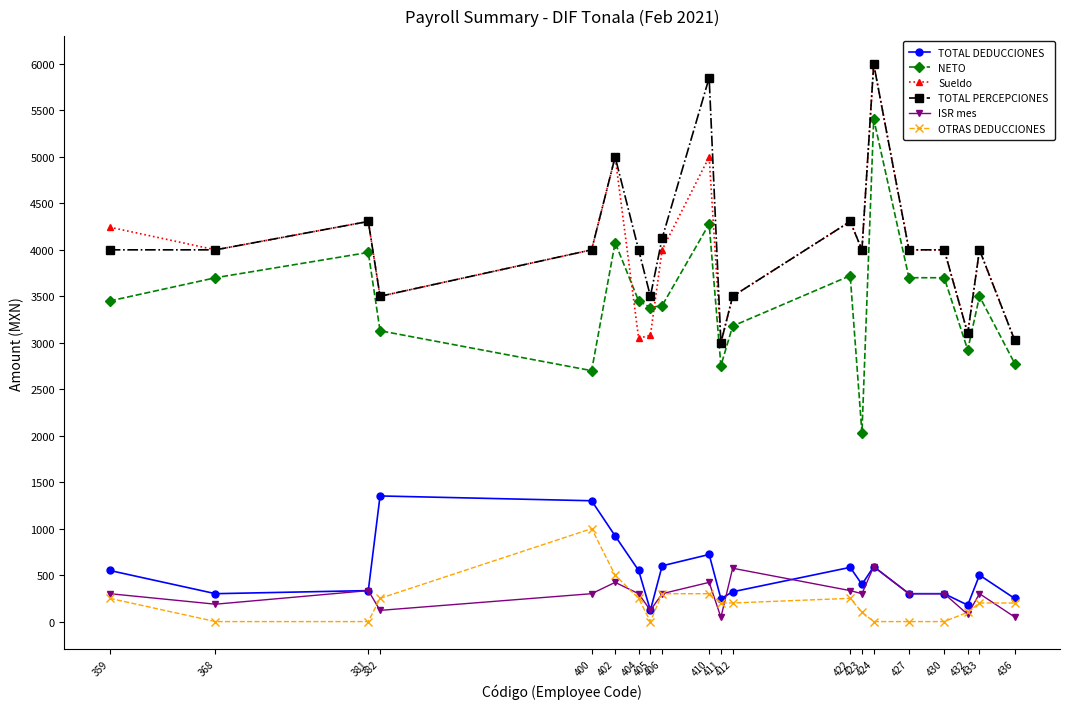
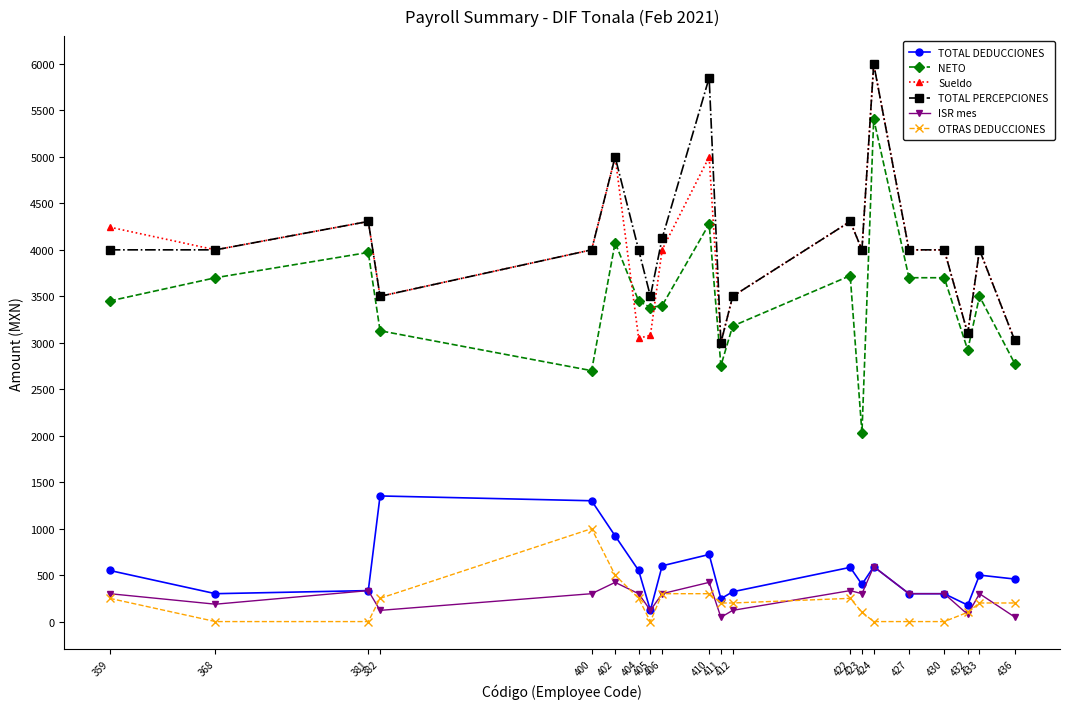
  {
    "TOTAL DEDUCCIONES": {
      "359": 600,
      "368": 300,
      "382": 1400,
      "400": 1300,
      "402": 900,
      "404": 600,
      "406": 600,
      "410": 700,
      "411": 200,
      "412": 300,
      "422": 600,
      "423": 400,
      "432": 200,
      "433": 500,
-     "436": 200
+     "436": 500
    },
    "NETO": {
      "359": 3500,
      "368": 3700,
      "381": 4000,
      "382": 3100,
      "400": 2700,
      "402": 4100,
      "404": 3500,
      "405": 3400,
      "406": 3400,
      "410": 4300,
      "411": 2800,
      "412": 3200,
      "422": 3700,
      "423": 2000,
      "424": 5400,
      "427": 3700,
      "430": 3700,
      "432": 2900,
      "433": 3500,
      "436": 2800
    },
    "Sueldo": {
      "359": 4200,
      "404": 3000,
      "405": 3100,
      "406": 4000,
      "410": 5000
    },
    "TOTAL PERCEPCIONES": {
      "359": 4000,
      "404": 4000,
      "405": 3500,
      "406": 4100,
      "410": 5900
    },
    "ISR mes": {
      "359": 300,
      "368": 200,
      "382": 100,
      "400": 300,
      "402": 400,
      "404": 300,
      "410": 400,
      "411": 0,
-     "412": 600,
+     "412": 100,
      "422": 300,
      "423": 300,
      "433": 300,
      "436": 0
    },
    "OTRAS DEDUCCIONES": {
      "359": 300,
      "368": 0,
      "381": 0,
      "382": 300,
      "400": 1000,
      "402": 500,
      "404": 300,
      "405": 0,
      "410": 300,
      "411": 200,
      "412": 200,
      "422": 300,
      "423": 100,
      "424": 0,
      "427": 0,
      "430": 0,
      "433": 200,
      "436": 200
    }
  }
